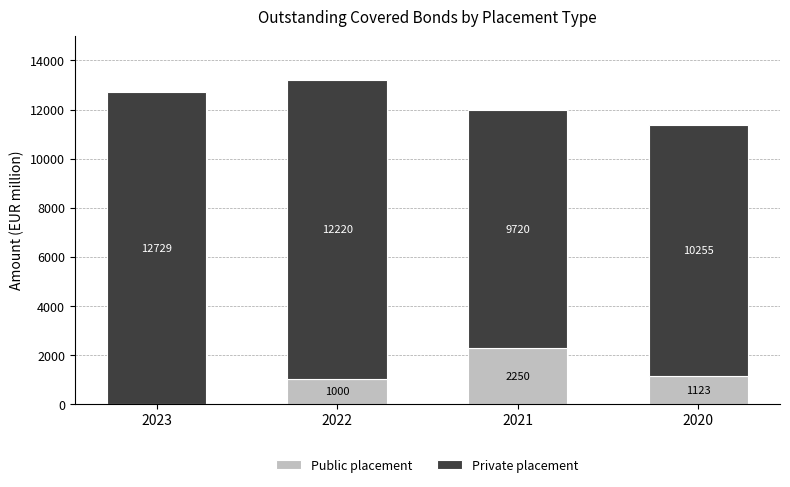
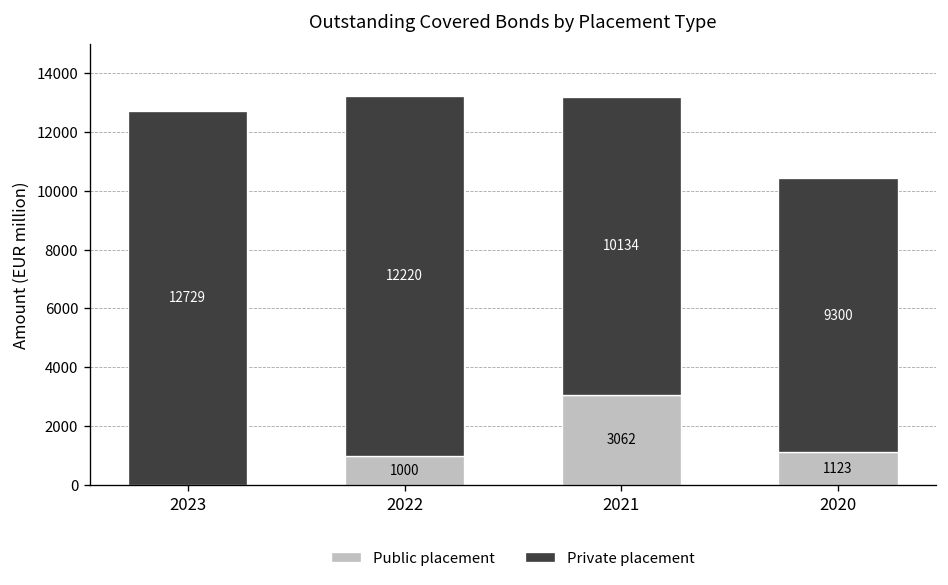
  {
    "Public placement": {
      "2022": 1000,
-     "2021": 2250,
+     "2021": 3062,
      "2020": 1123
    },
    "Private placement": {
      "2023": 12729,
      "2022": 12220,
-     "2021": 9720,
-     "2020": 10255
+     "2021": 10134,
+     "2020": 9300
    }
  }
